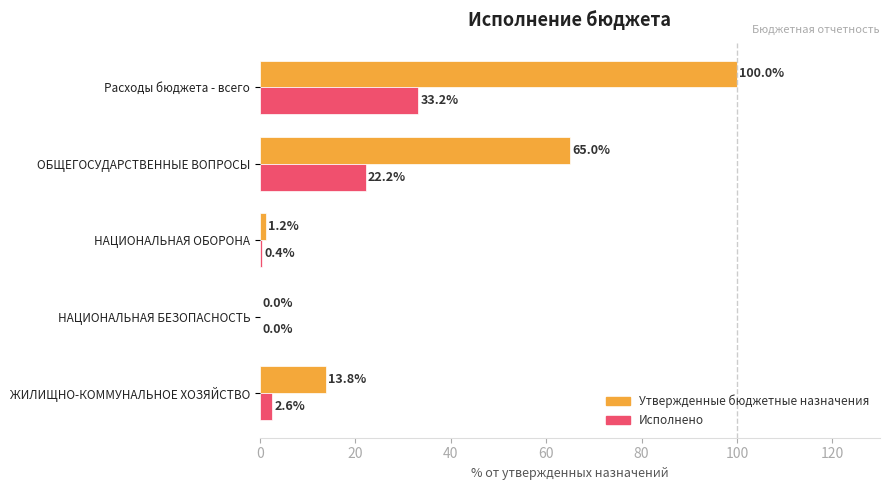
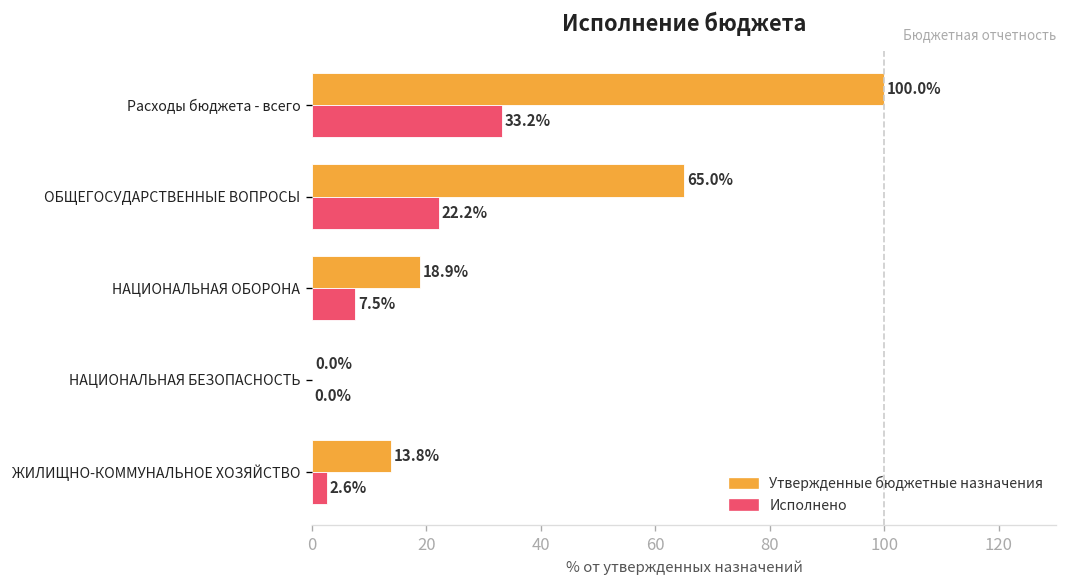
  {
    "Утвержденные бюджетные назначения": {
      "Расходы бюджета - всего": "100.0%",
      "ОБЩЕГОСУДАРСТВЕННЫЕ ВОПРОСЫ": "65.0%",
-     "НАЦИОНАЛЬНАЯ ОБОРОНА": "1.2%",
+     "НАЦИОНАЛЬНАЯ ОБОРОНА": "18.9%",
      "НАЦИОНАЛЬНАЯ БЕЗОПАСНОСТЬ": "0.0%",
      "ЖИЛИЩНО-КОММУНАЛЬНОЕ ХОЗЯЙСТВО": "13.8%"
    },
    "Исполнено": {
      "Расходы бюджета - всего": "33.2%",
      "ОБЩЕГОСУДАРСТВЕННЫЕ ВОПРОСЫ": "22.2%",
-     "НАЦИОНАЛЬНАЯ ОБОРОНА": "0.4%",
+     "НАЦИОНАЛЬНАЯ ОБОРОНА": "7.5%",
      "НАЦИОНАЛЬНАЯ БЕЗОПАСНОСТЬ": "0.0%",
      "ЖИЛИЩНО-КОММУНАЛЬНОЕ ХОЗЯЙСТВО": "2.6%"
    }
  }
